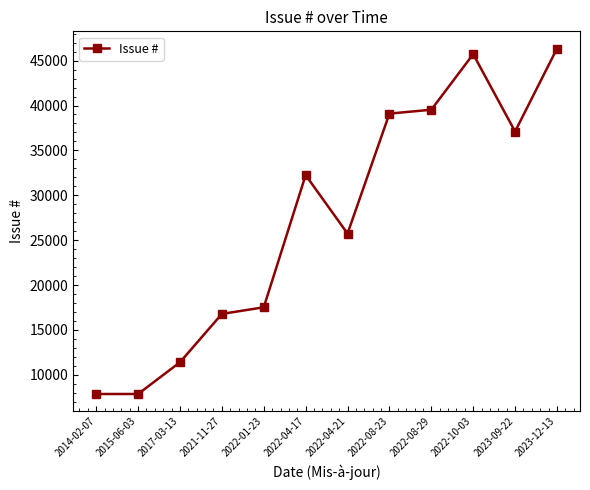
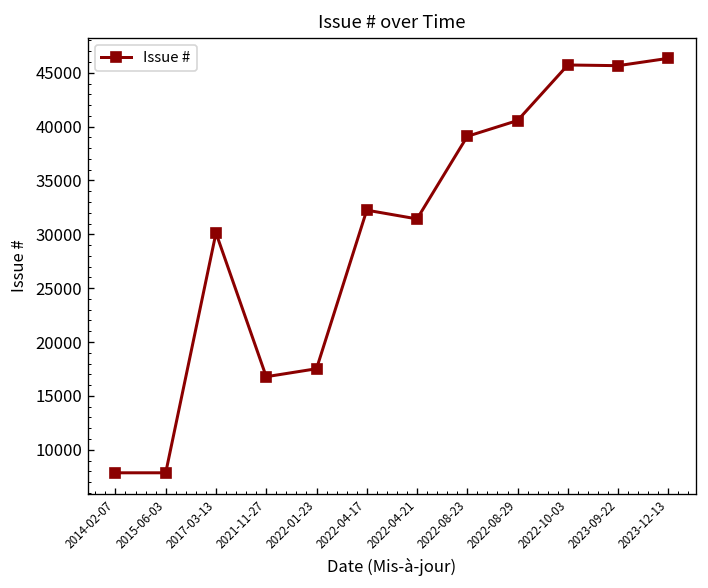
  {
    "2014-02-07": 8000,
    "2015-06-03": 8000,
-   "2017-03-13": 11000,
+   "2017-03-13": 30000,
    "2021-11-27": 17000,
    "2022-01-23": 18000,
    "2022-04-17": 32000,
-   "2022-04-21": 26000,
+   "2022-04-21": 31000,
    "2022-08-23": 39000,
-   "2022-08-29": 40000,
+   "2022-08-29": 41000,
    "2022-10-03": 46000,
-   "2023-09-22": 37000,
+   "2023-09-22": 46000,
    "2023-12-13": 46000
  }
